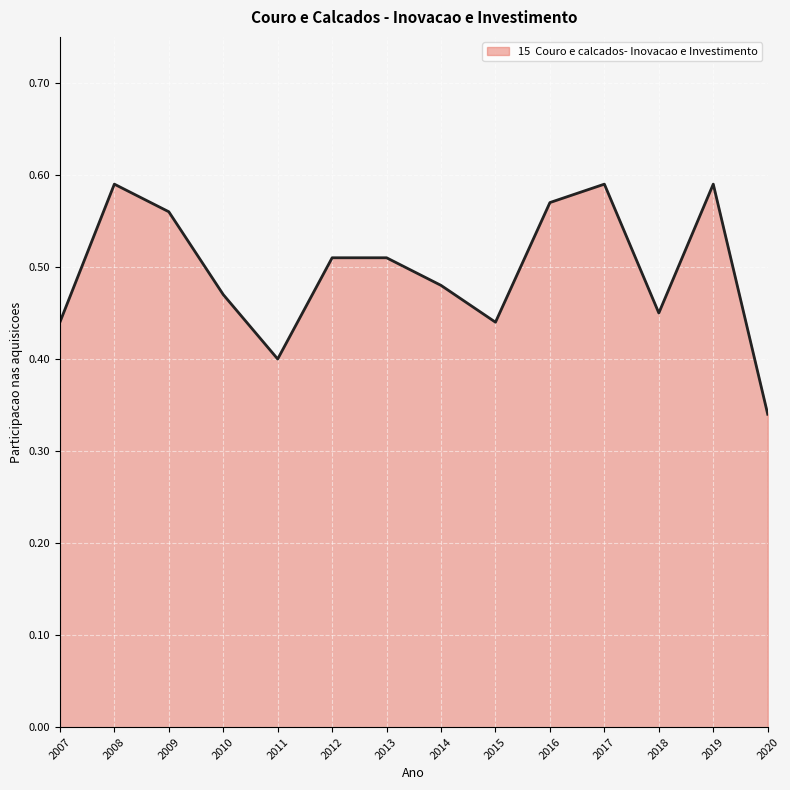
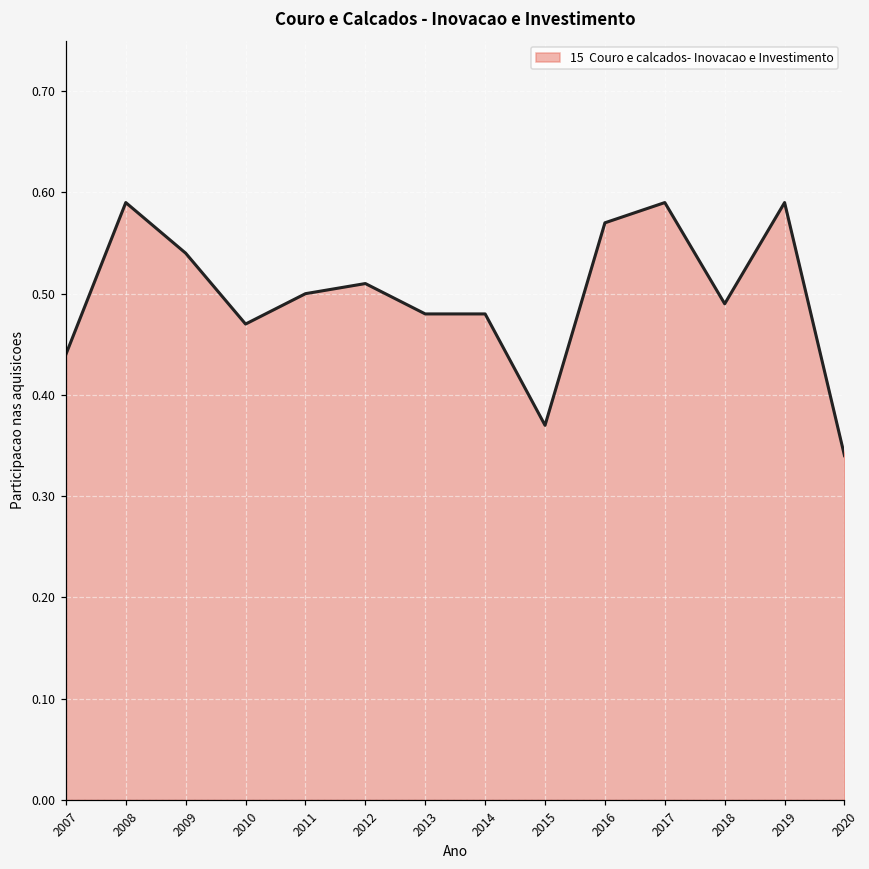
  {
    "2007": 0.44,
    "2008": 0.59,
-   "2009": 0.56,
+   "2009": 0.54,
    "2010": 0.47,
-   "2011": 0.4,
+   "2011": 0.5,
    "2012": 0.51,
-   "2013": 0.51,
+   "2013": 0.48,
    "2014": 0.48,
-   "2015": 0.44,
+   "2015": 0.37,
    "2016": 0.57,
    "2017": 0.59,
-   "2018": 0.45,
+   "2018": 0.49,
    "2019": 0.59,
    "2020": 0.34
  }
